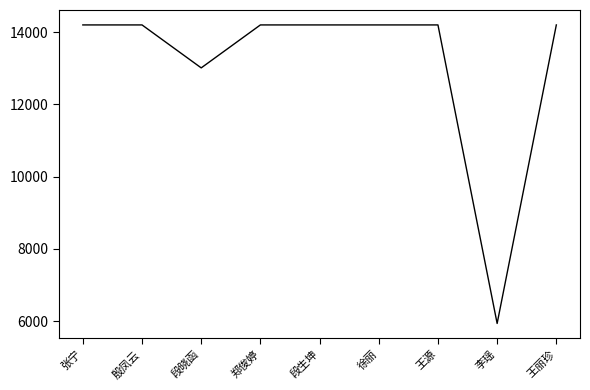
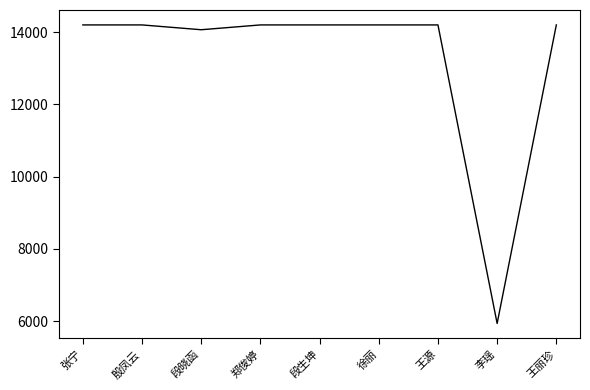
  {
    "张宁": 14200,
    "殷凤云": 14200,
-   "段晓函": 13000,
+   "段晓函": 14100,
    "郑俊婷": 14200,
    "段生坤": 14200,
    "徐丽": 14200,
    "王源": 14200,
    "李瑶": 5900,
    "王丽珍": 14200
  }
